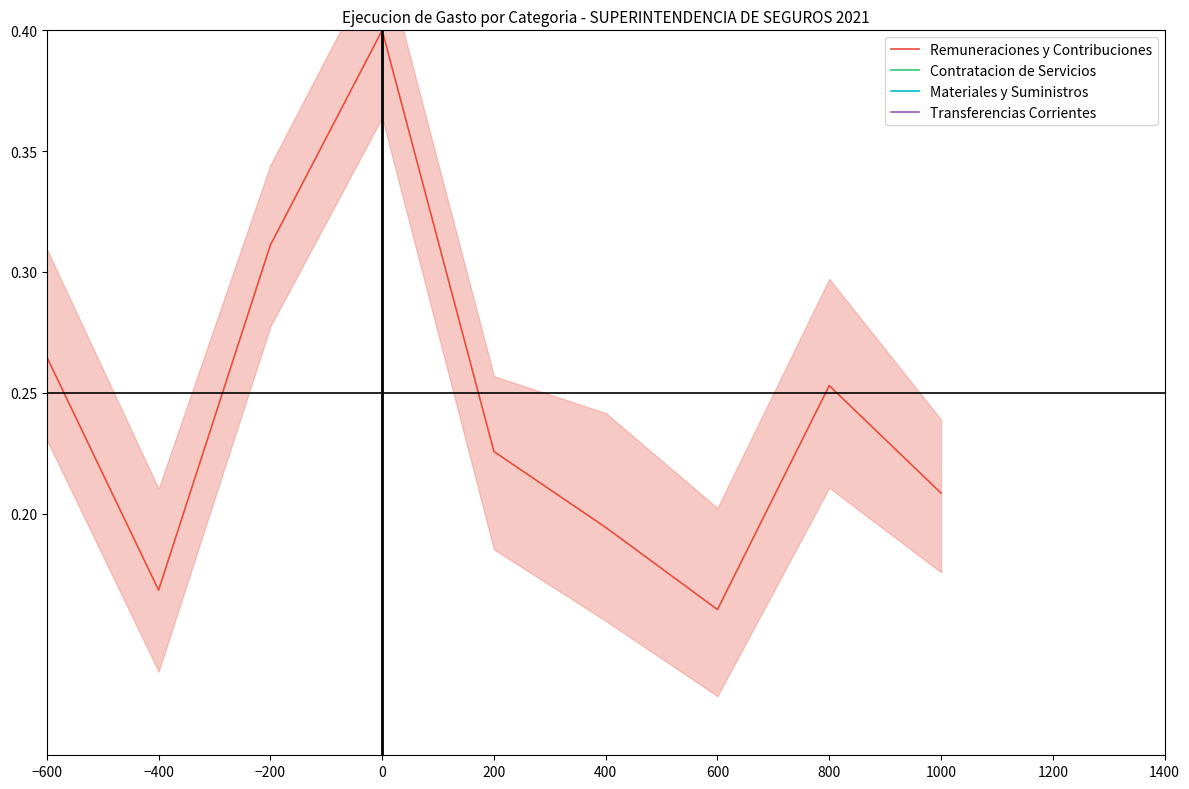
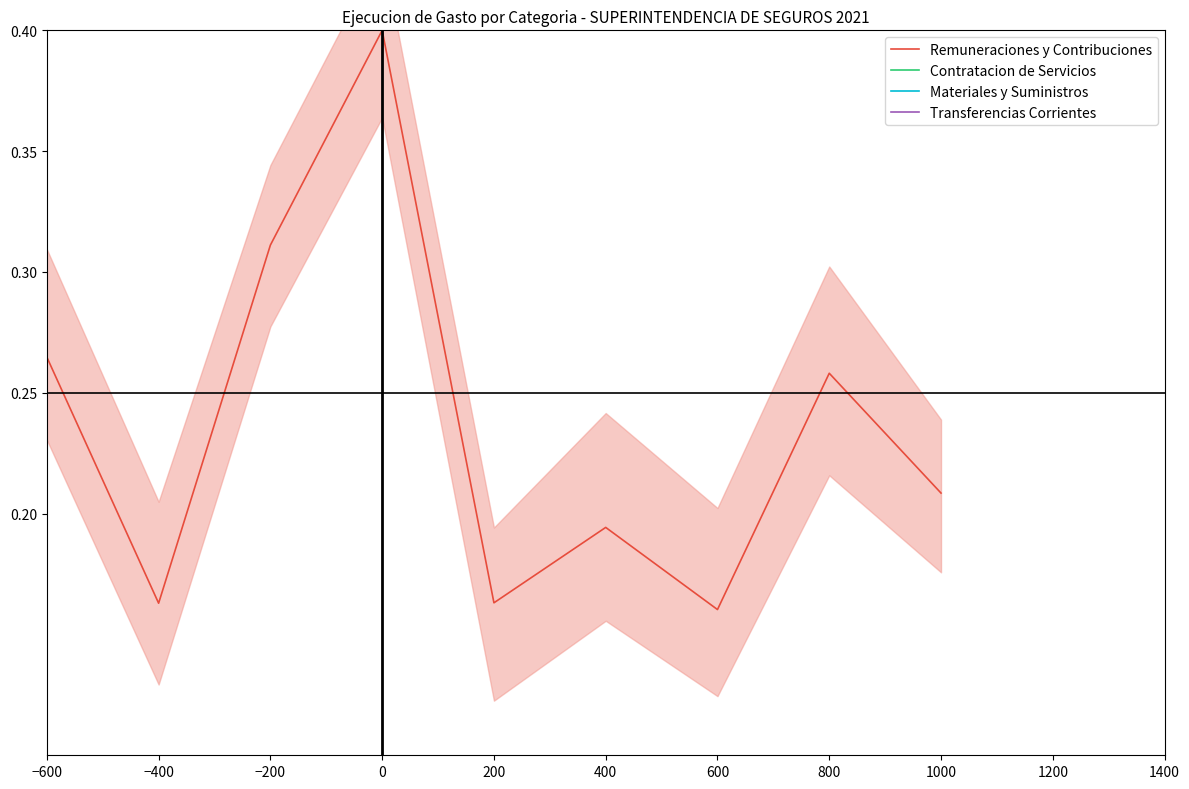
  {
    "Remuneraciones y Contribuciones": {
      "−600": 0.265,
-     "−400": 0.168,
+     "−400": 0.163,
      "−200": 0.311,
      "0": 0.400,
-     "200": 0.226,
+     "200": 0.163,
      "400": 0.194,
      "600": 0.160,
-     "800": 0.253,
+     "800": 0.258,
      "1000": 0.209
    }
  }
